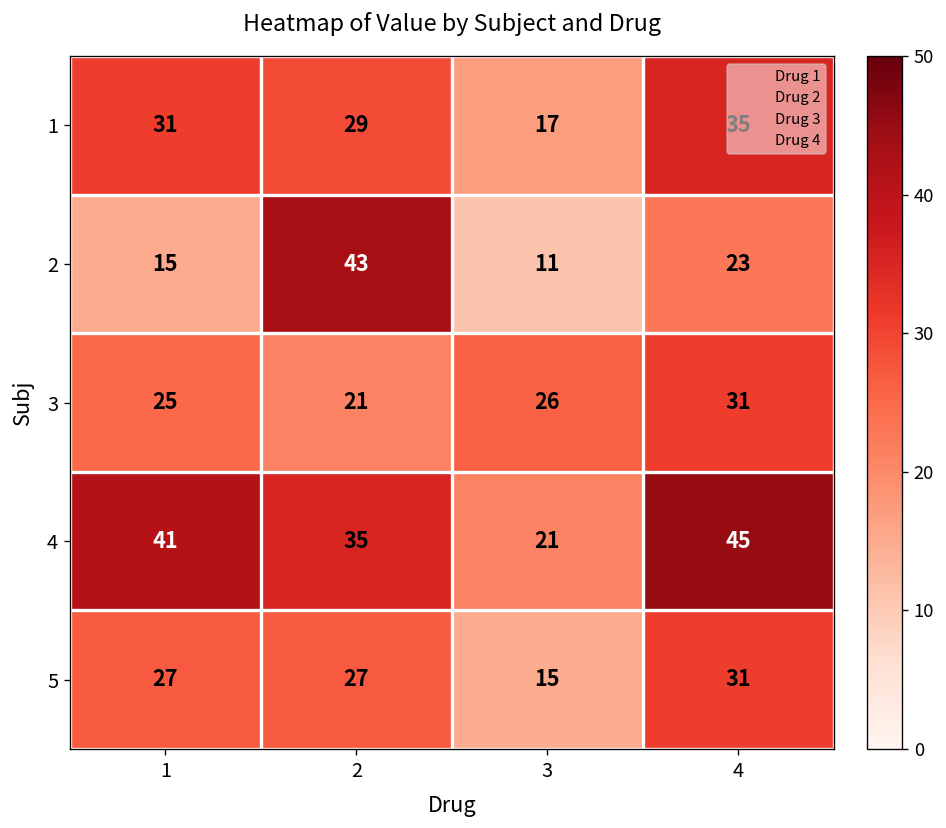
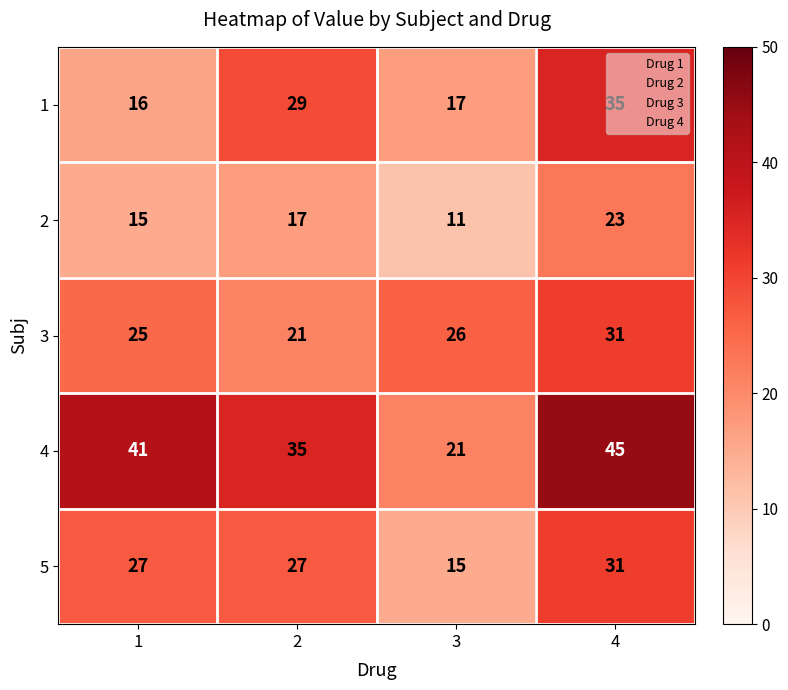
  {
    "1": {
-     "1": 31,
+     "1": 16,
      "2": 29,
      "3": 17
    },
    "2": {
      "1": 15,
-     "2": 43,
+     "2": 17,
      "3": 11,
      "4": 23
    },
    "3": {
      "1": 25,
      "2": 21,
      "3": 26,
      "4": 31
    },
    "4": {
      "1": 41,
      "2": 35,
      "3": 21,
      "4": 45
    },
    "5": {
      "1": 27,
      "2": 27,
      "3": 15,
      "4": 31
    }
  }
